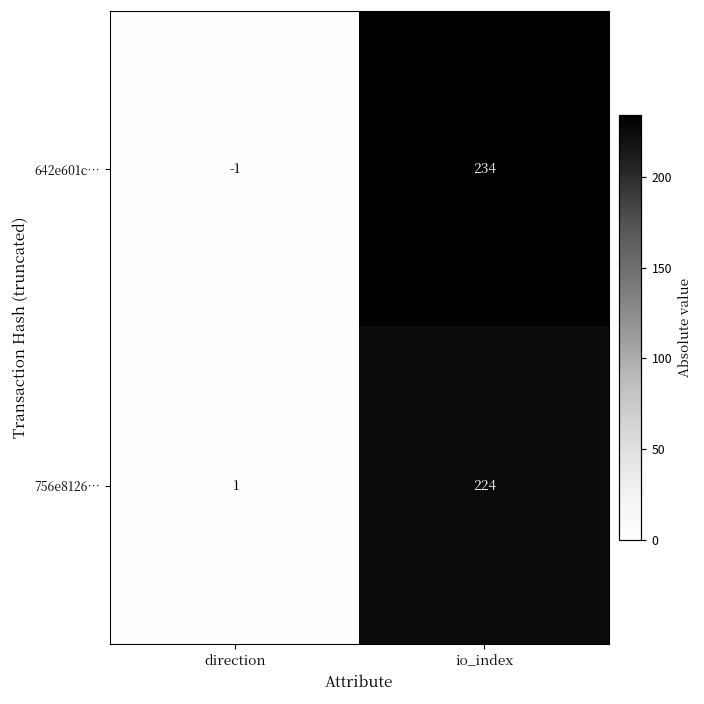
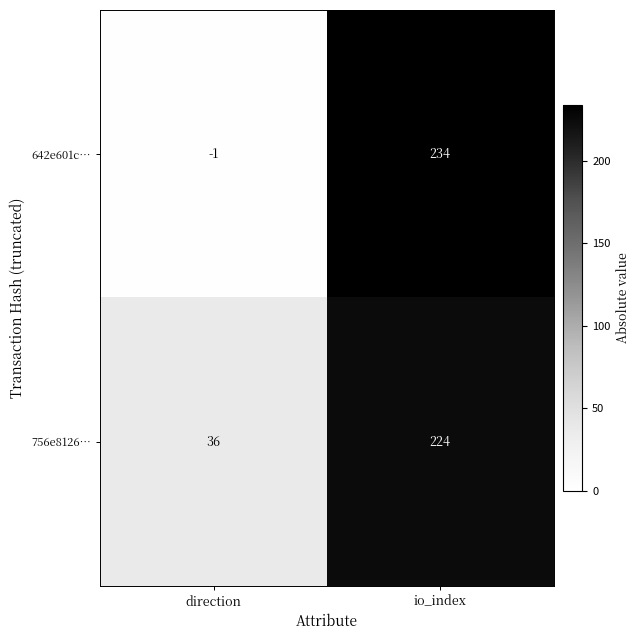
  {
    "642e601c…": {
      "direction": -1,
      "io_index": 234
    },
    "756e8126…": {
-     "direction": 1,
+     "direction": 36,
      "io_index": 224
    }
  }
